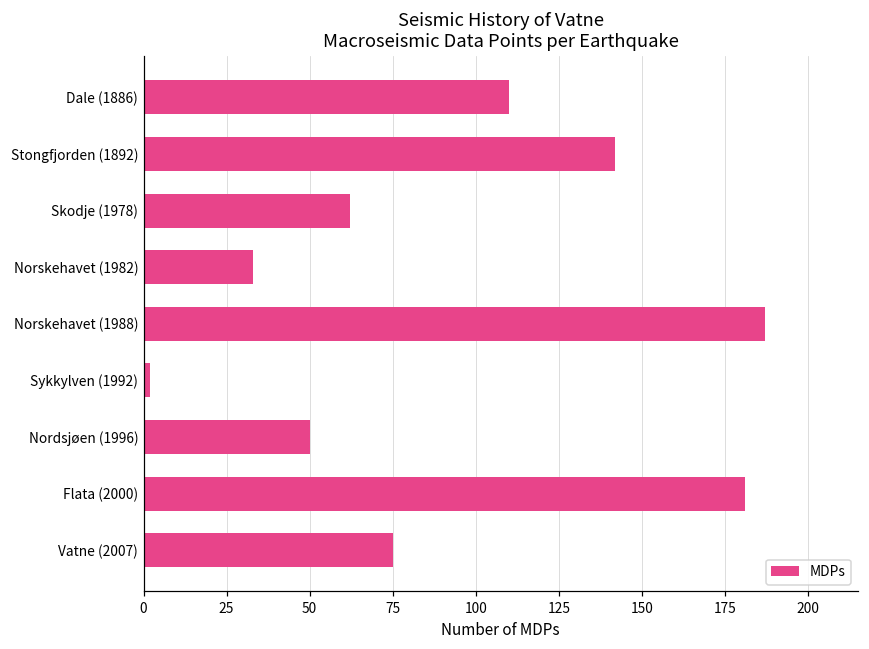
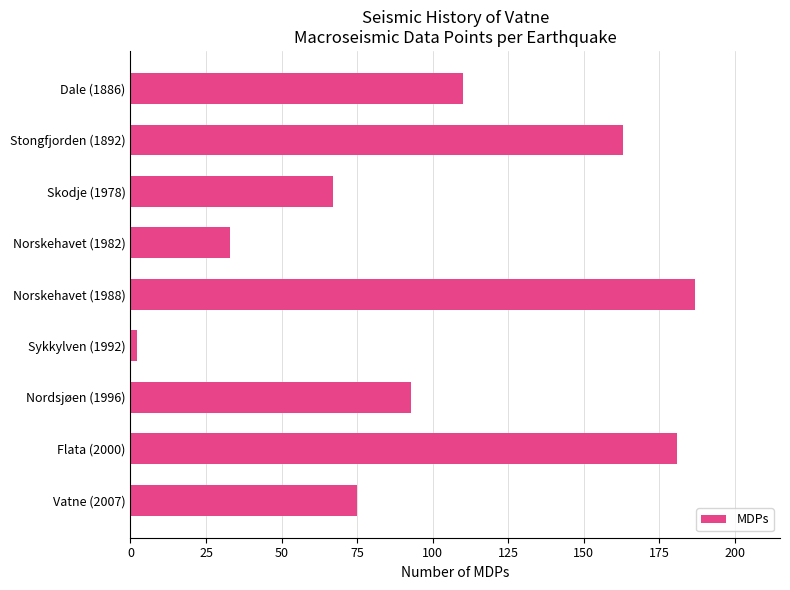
  {
    "Dale (1886)": 110,
-   "Stongfjorden (1892)": 142,
-   "Skodje (1978)": 62,
+   "Stongfjorden (1892)": 163,
+   "Skodje (1978)": 67,
    "Norskehavet (1982)": 33,
    "Norskehavet (1988)": 187,
    "Sykkylven (1992)": 2,
-   "Nordsjøen (1996)": 50,
+   "Nordsjøen (1996)": 93,
    "Flata (2000)": 181,
    "Vatne (2007)": 75
  }
